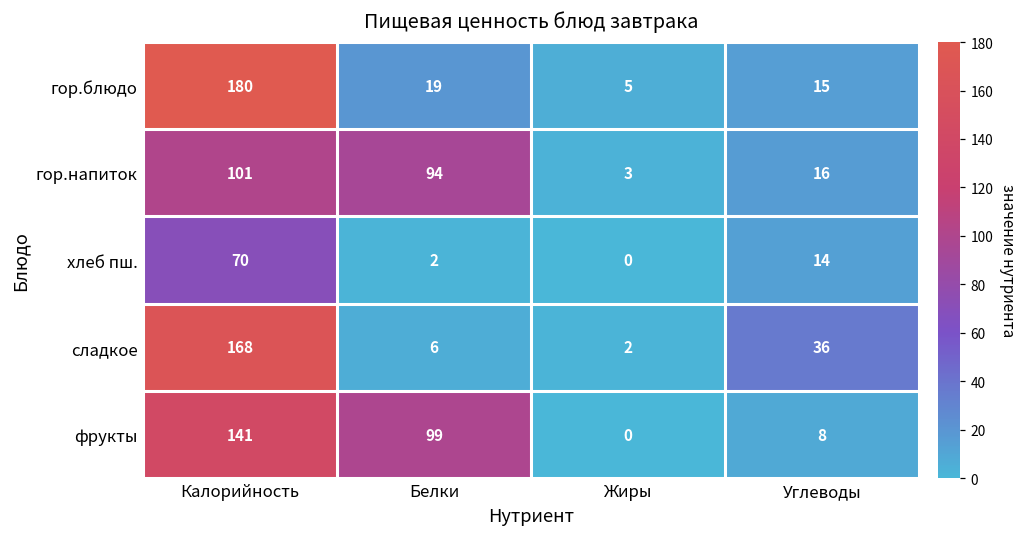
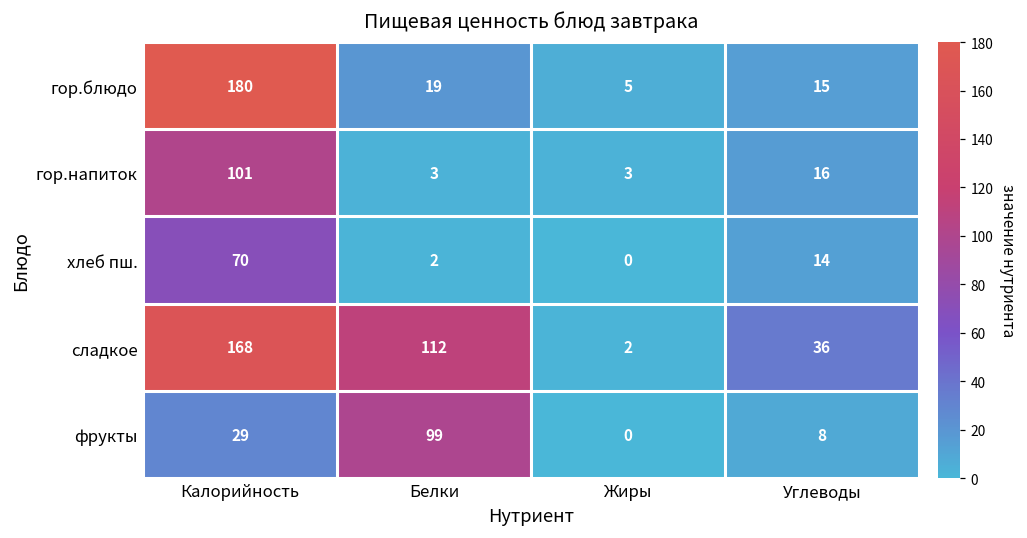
  {
    "гор.блюдо": {
      "Калорийность": 180,
      "Белки": 19,
      "Жиры": 5,
      "Углеводы": 15
    },
    "гор.напиток": {
      "Калорийность": 101,
-     "Белки": 94,
+     "Белки": 3,
      "Жиры": 3,
      "Углеводы": 16
    },
    "хлеб пш.": {
      "Калорийность": 70,
      "Белки": 2,
      "Жиры": 0,
      "Углеводы": 14
    },
    "сладкое": {
      "Калорийность": 168,
-     "Белки": 6,
+     "Белки": 112,
      "Жиры": 2,
      "Углеводы": 36
    },
    "фрукты": {
-     "Калорийность": 141,
+     "Калорийность": 29,
      "Белки": 99,
      "Жиры": 0,
      "Углеводы": 8
    }
  }
